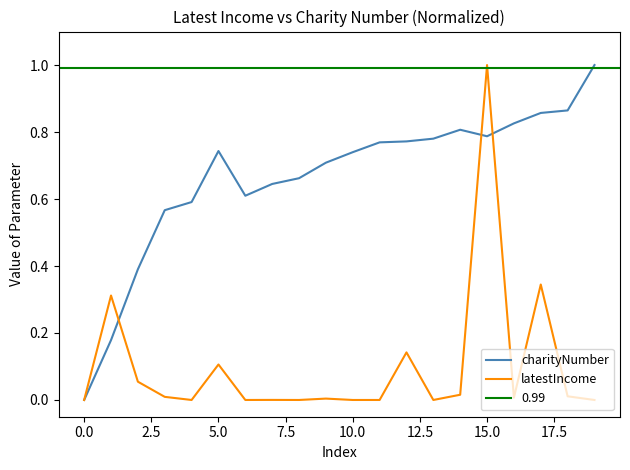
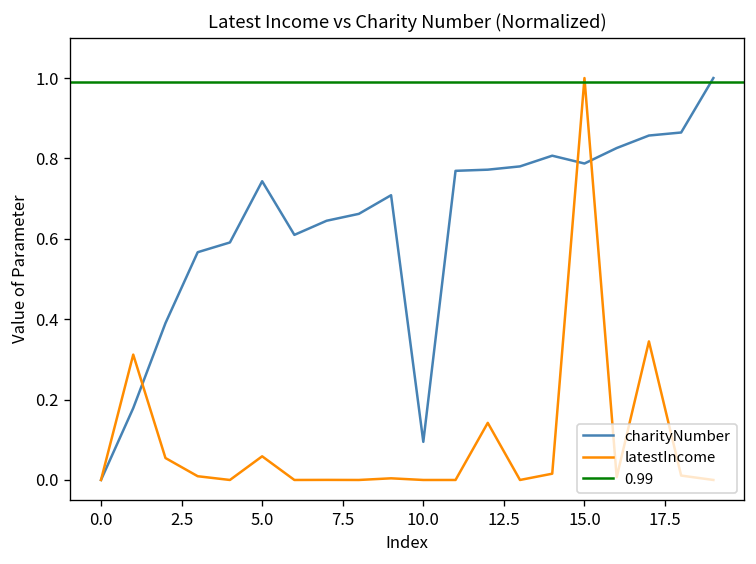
  {
    "charityNumber": {
      "5.0": 0.74,
-     "10.0": 0.74,
+     "10.0": 0.09,
      "15.0": 0.79
    },
    "latestIncome": {
-     "5.0": 0.11,
+     "5.0": 0.06,
      "10.0": 0.00,
      "15.0": 1.00
    }
  }
